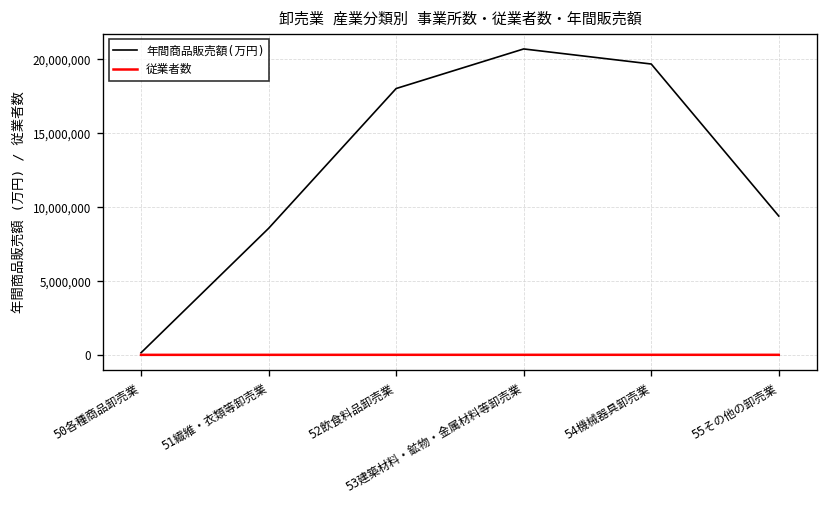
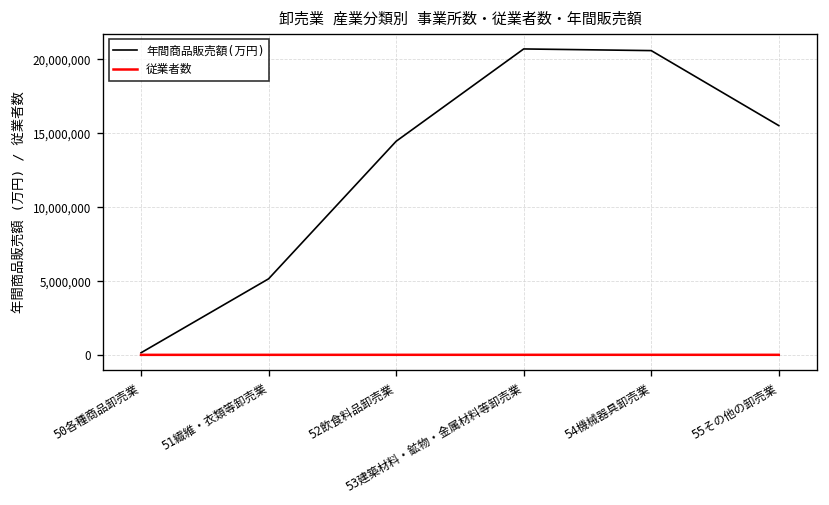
  {
    "年間商品販売額(万円)": {
-     "51繊維・衣類等卸売業": "8,600,000",
-     "52飲食料品卸売業": "18,000,000",
+     "51繊維・衣類等卸売業": "5,100,000",
+     "52飲食料品卸売業": "14,500,000",
      "53建築材料・鉱物・金属材料等卸売業": "20,700,000",
-     "54機械器具卸売業": "19,700,000",
-     "55その他の卸売業": "9,400,000"
+     "54機械器具卸売業": "20,600,000",
+     "55その他の卸売業": "15,500,000"
    },
    "従業者数": {
      "51繊維・衣類等卸売業": "0",
      "52飲食料品卸売業": "0",
      "53建築材料・鉱物・金属材料等卸売業": "0",
      "54機械器具卸売業": "0",
      "55その他の卸売業": "0"
    }
  }
